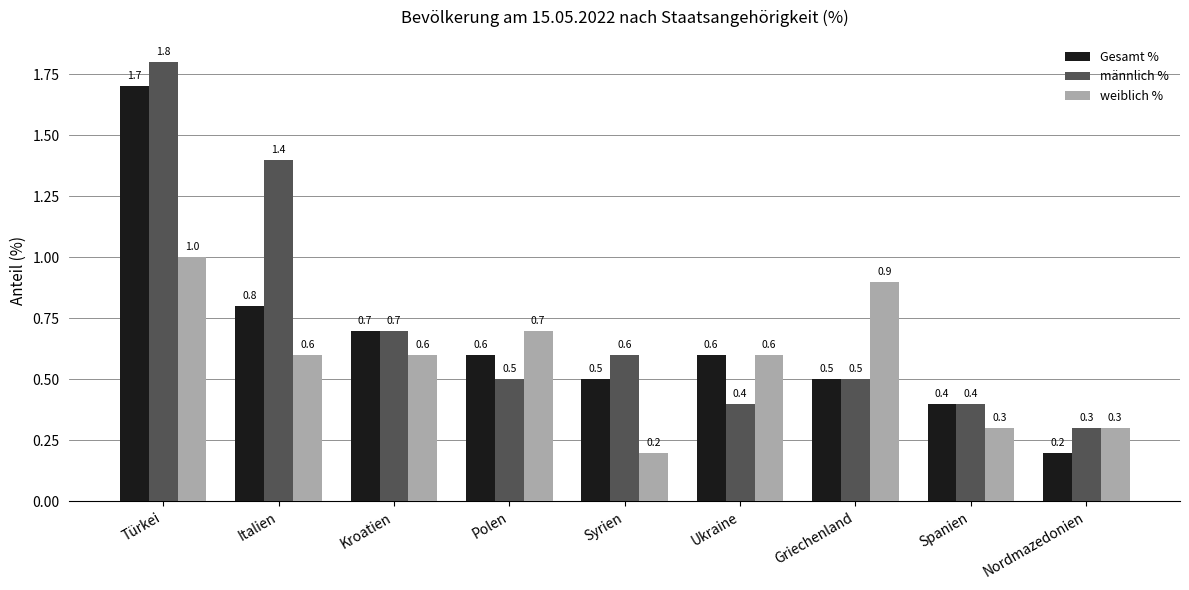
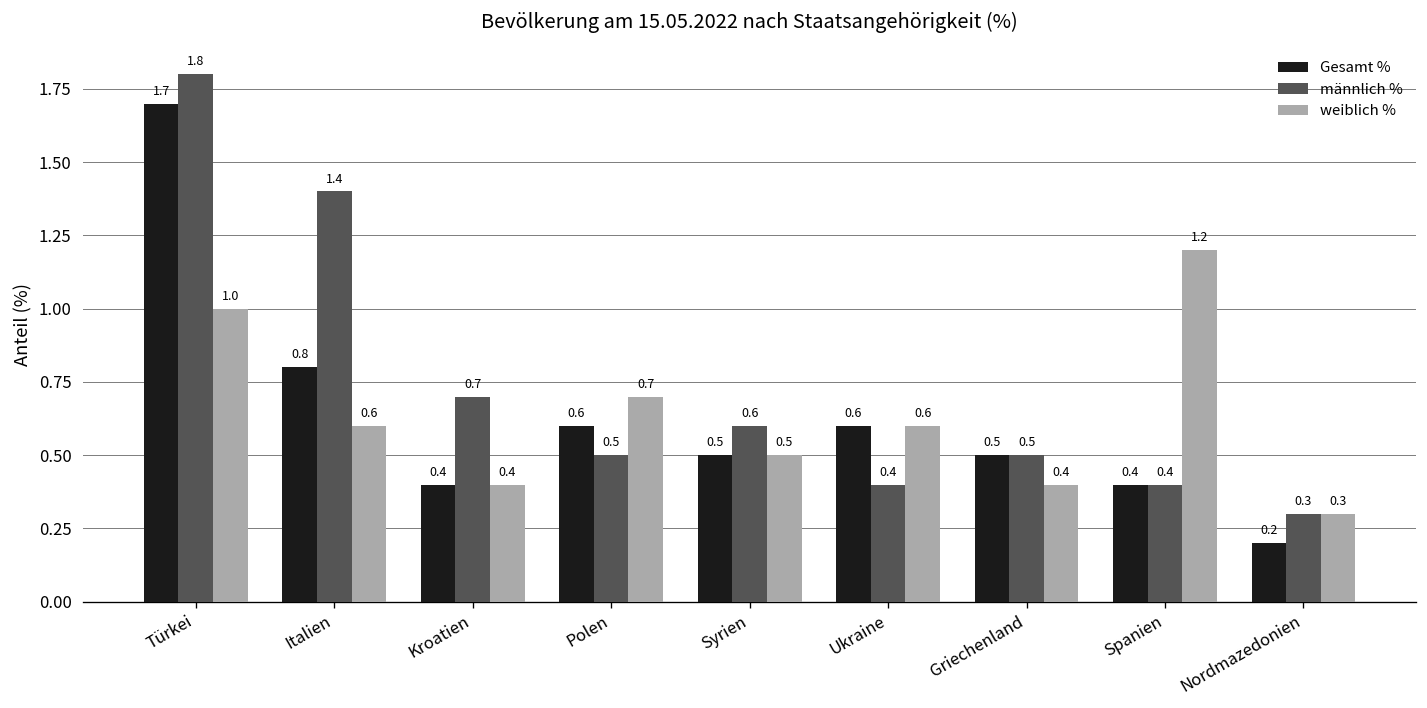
  {
    "Gesamt %": {
      "Türkei": 1.7,
      "Italien": 0.8,
-     "Kroatien": 0.7,
+     "Kroatien": 0.4,
      "Polen": 0.6,
      "Syrien": 0.5,
      "Ukraine": 0.6,
      "Griechenland": 0.5,
      "Spanien": 0.4,
      "Nordmazedonien": 0.2
    },
    "männlich %": {
      "Türkei": 1.8,
      "Italien": 1.4,
      "Kroatien": 0.7,
      "Polen": 0.5,
      "Syrien": 0.6,
      "Ukraine": 0.4,
      "Griechenland": 0.5,
      "Spanien": 0.4,
      "Nordmazedonien": 0.3
    },
    "weiblich %": {
      "Türkei": 1.0,
      "Italien": 0.6,
-     "Kroatien": 0.6,
+     "Kroatien": 0.4,
      "Polen": 0.7,
-     "Syrien": 0.2,
+     "Syrien": 0.5,
      "Ukraine": 0.6,
-     "Griechenland": 0.9,
-     "Spanien": 0.3,
+     "Griechenland": 0.4,
+     "Spanien": 1.2,
      "Nordmazedonien": 0.3
    }
  }
